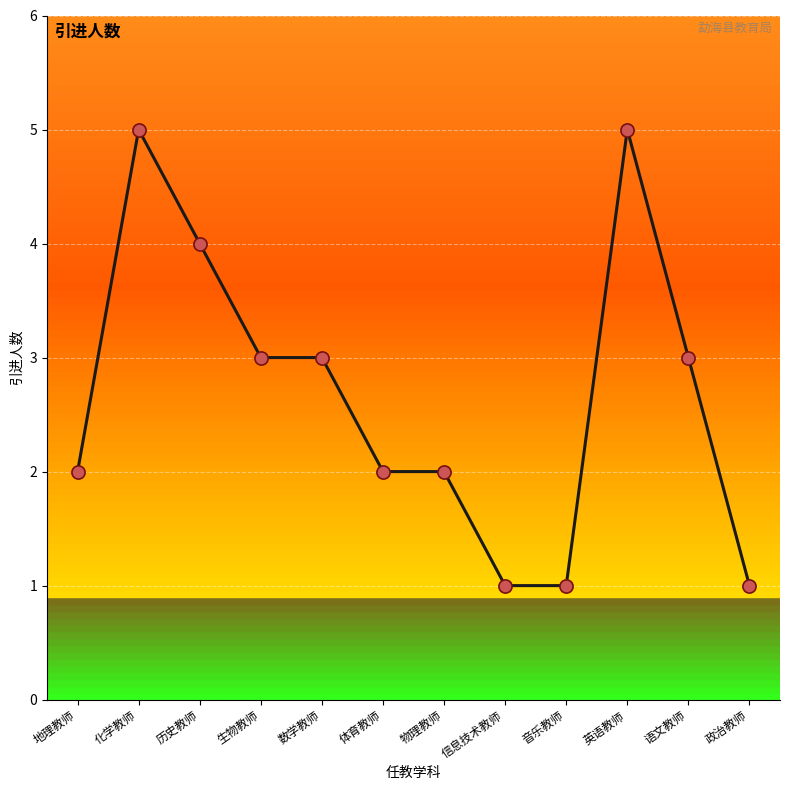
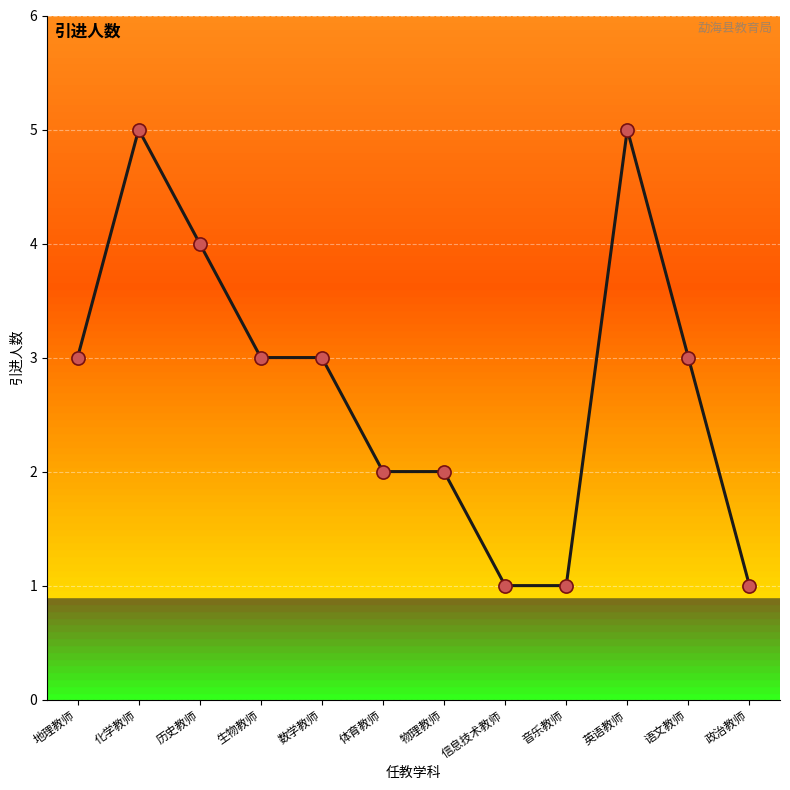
  {
-   "地理教师": 2,
+   "地理教师": 3,
    "化学教师": 5,
    "历史教师": 4,
    "生物教师": 3,
    "数学教师": 3,
    "体育教师": 2,
    "物理教师": 2,
    "信息技术教师": 1,
    "音乐教师": 1,
    "英语教师": 5,
    "语文教师": 3,
    "政治教师": 1
  }
